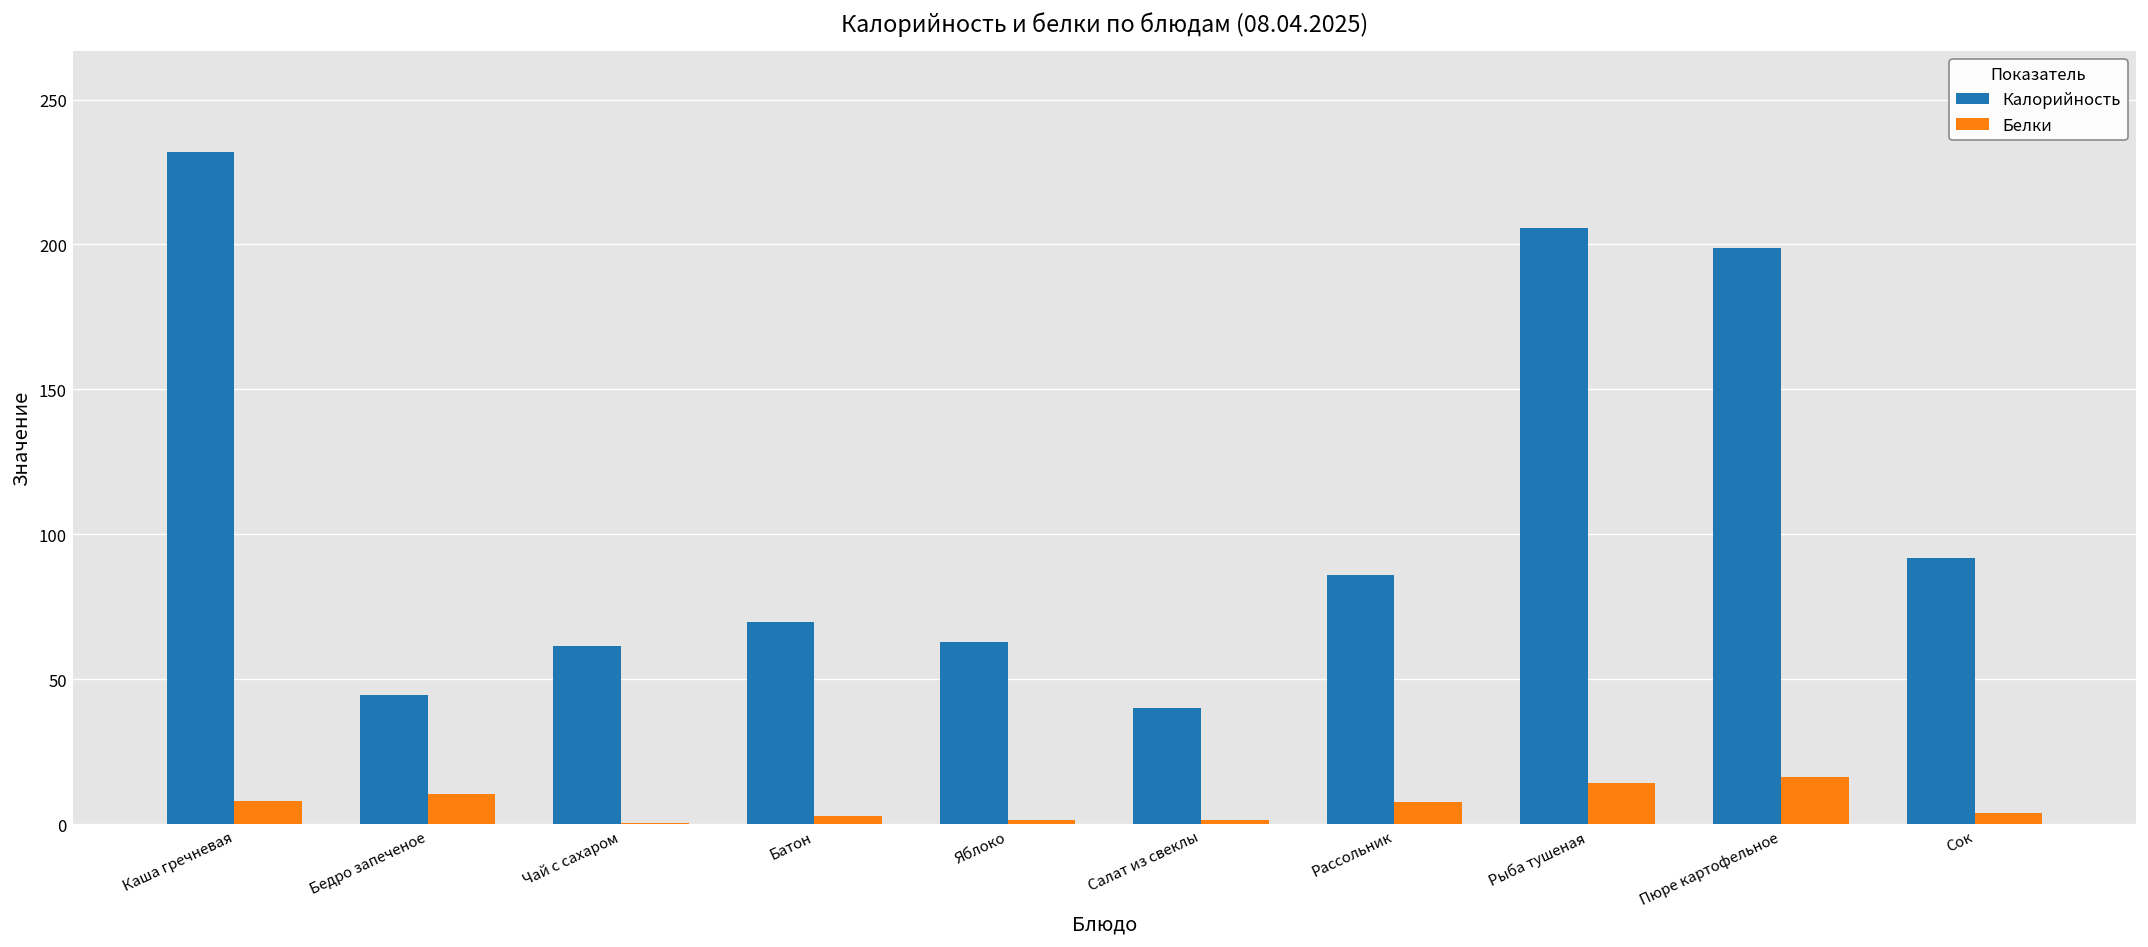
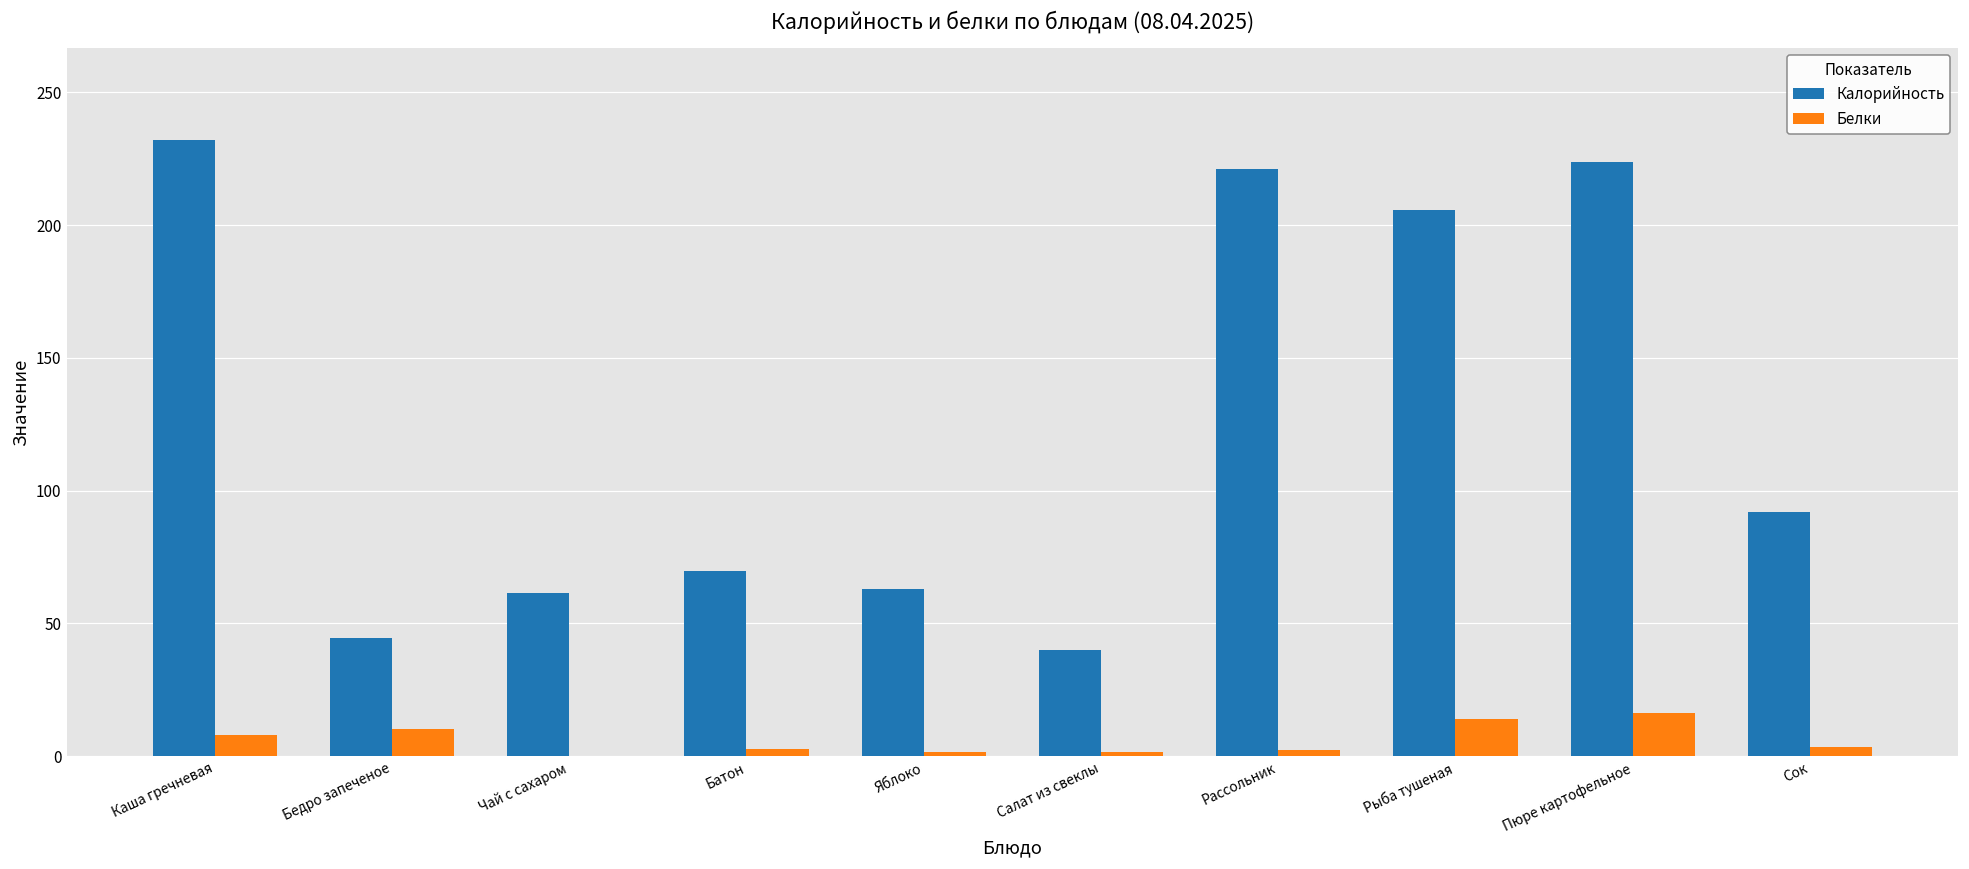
  {
    "Калорийность": {
      "Каша гречневая": 232,
      "Бедро запеченое": 44,
      "Чай с сахаром": 61,
      "Батон": 70,
      "Яблоко": 63,
      "Салат из свеклы": 40,
-     "Рассольник": 86,
+     "Рассольник": 221,
      "Рыба тушеная": 206,
-     "Пюре картофельное": 199,
+     "Пюре картофельное": 224,
      "Сок": 92
    },
    "Белки": {
      "Каша гречневая": 8,
      "Бедро запеченое": 10,
      "Батон": 3,
      "Яблоко": 2,
      "Салат из свеклы": 2,
-     "Рассольник": 8,
+     "Рассольник": 2,
      "Рыба тушеная": 14,
      "Пюре картофельное": 16,
      "Сок": 4
    }
  }
